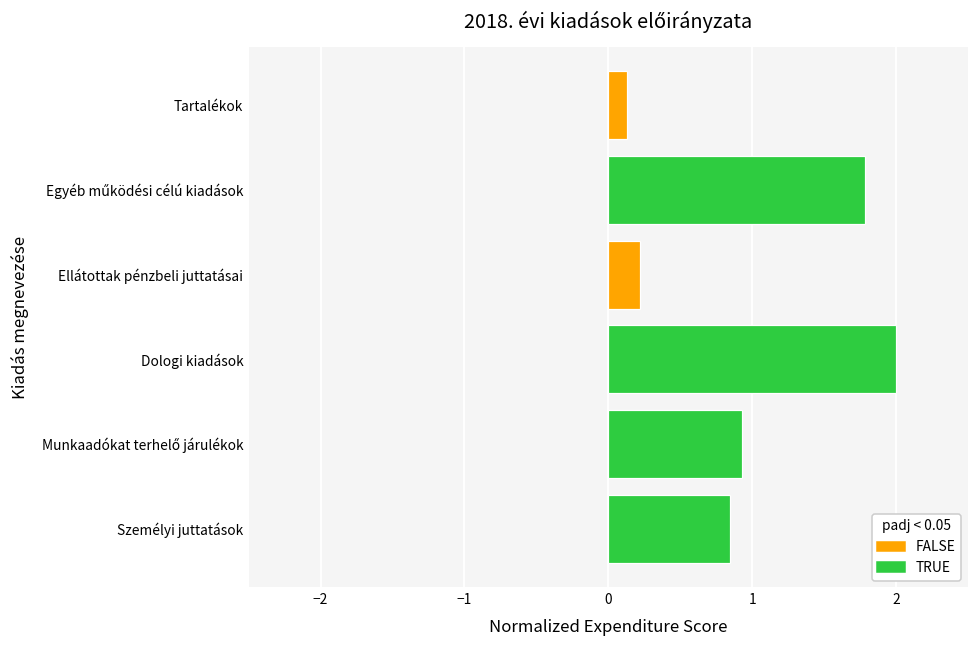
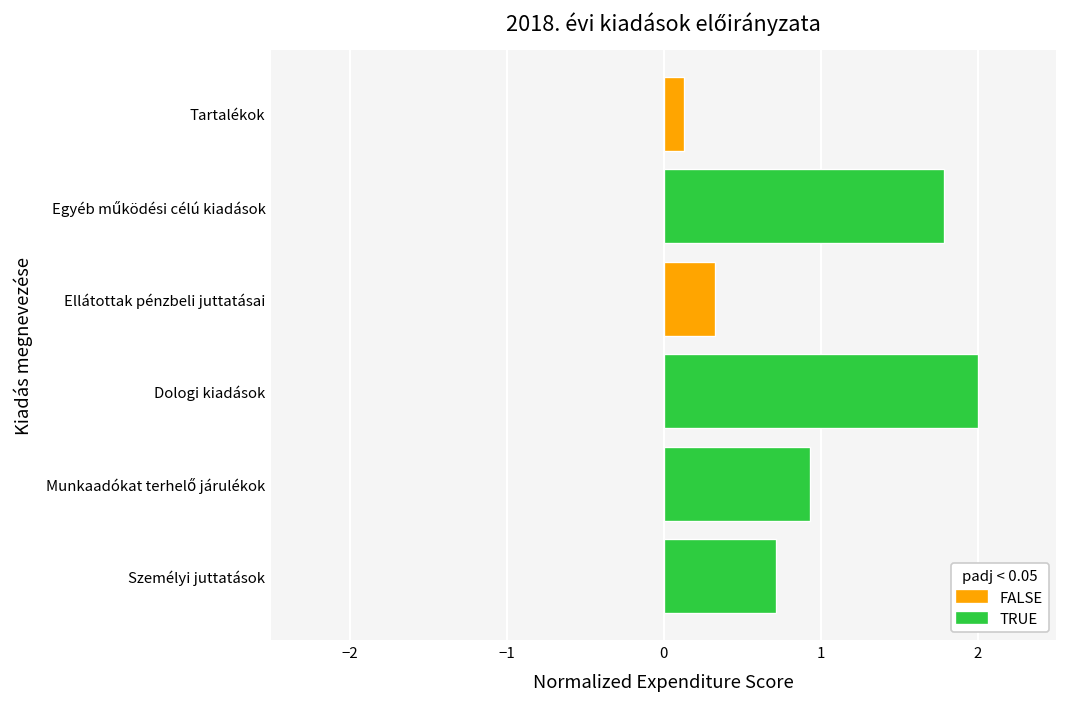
  {
    "Tartalékok": 0.13,
    "Egyéb működési célú kiadások": 1.78,
-   "Ellátottak pénzbeli juttatásai": 0.22,
+   "Ellátottak pénzbeli juttatásai": 0.33,
    "Dologi kiadások": 2.00,
    "Munkaadókat terhelő járulékok": 0.93,
-   "Személyi juttatások": 0.85
+   "Személyi juttatások": 0.72
  }
